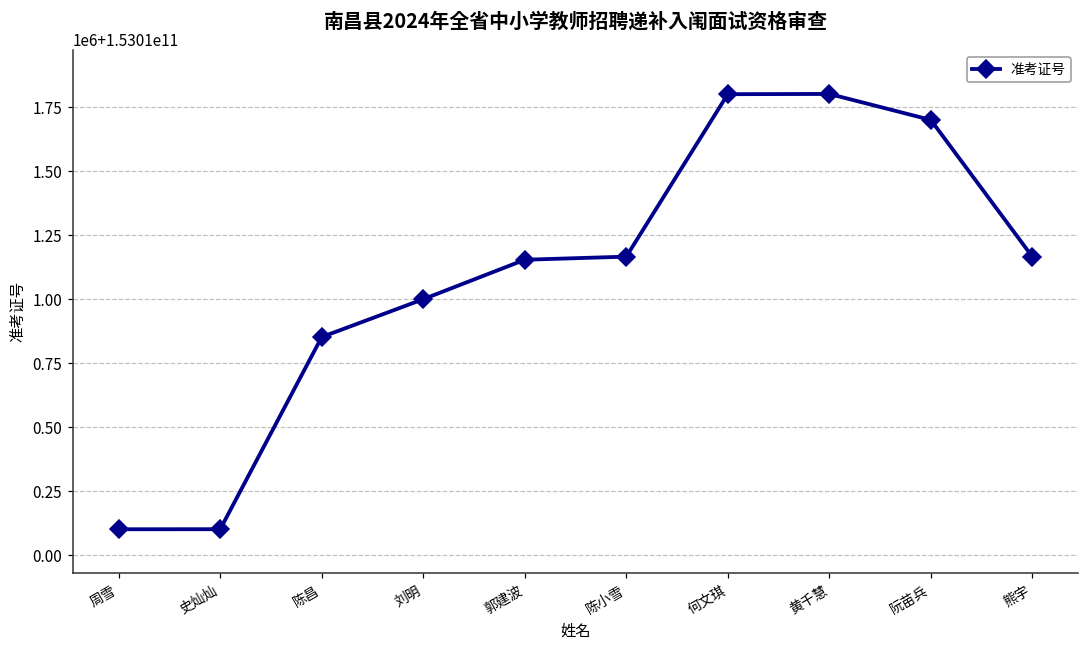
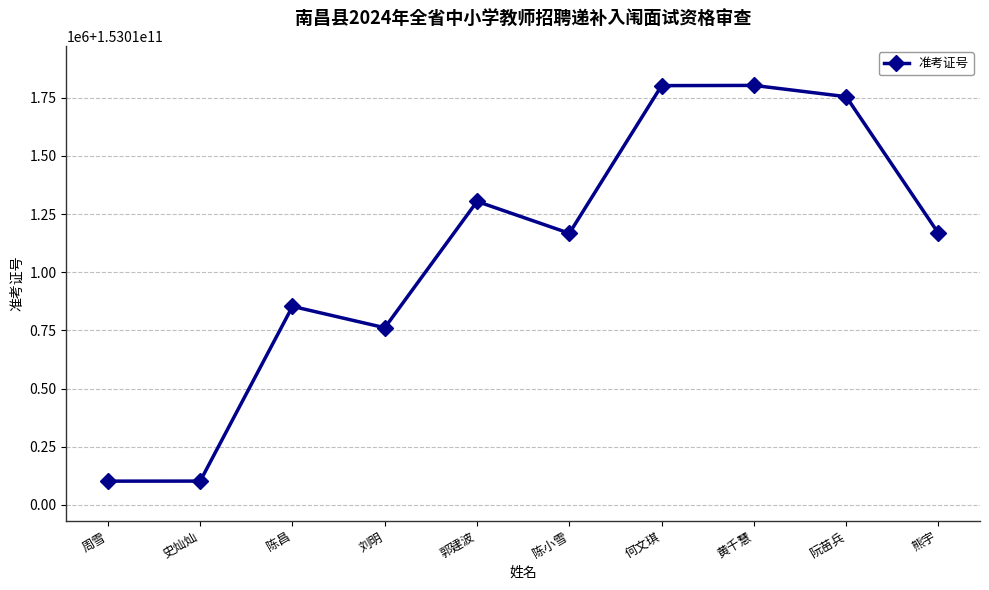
  {
    "周雪": 153010100000,
    "史灿灿": 153010100000,
    "陈昌": 153010850000,
-   "刘明": 153011000000,
-   "郭建波": 153011150000,
+   "刘明": 153010760000,
+   "郭建波": 153011300000,
    "陈小雪": 153011170000,
    "何文琪": 153011800000,
    "黄千慧": 153011800000,
-   "阮苗兵": 153011700000,
+   "阮苗兵": 153011750000,
    "熊宇": 153011170000
  }
